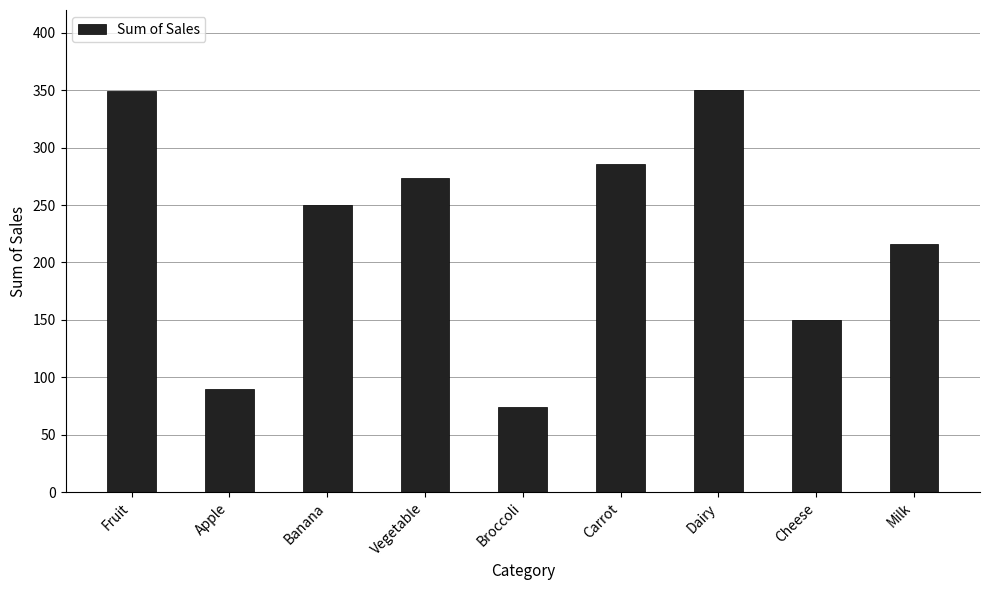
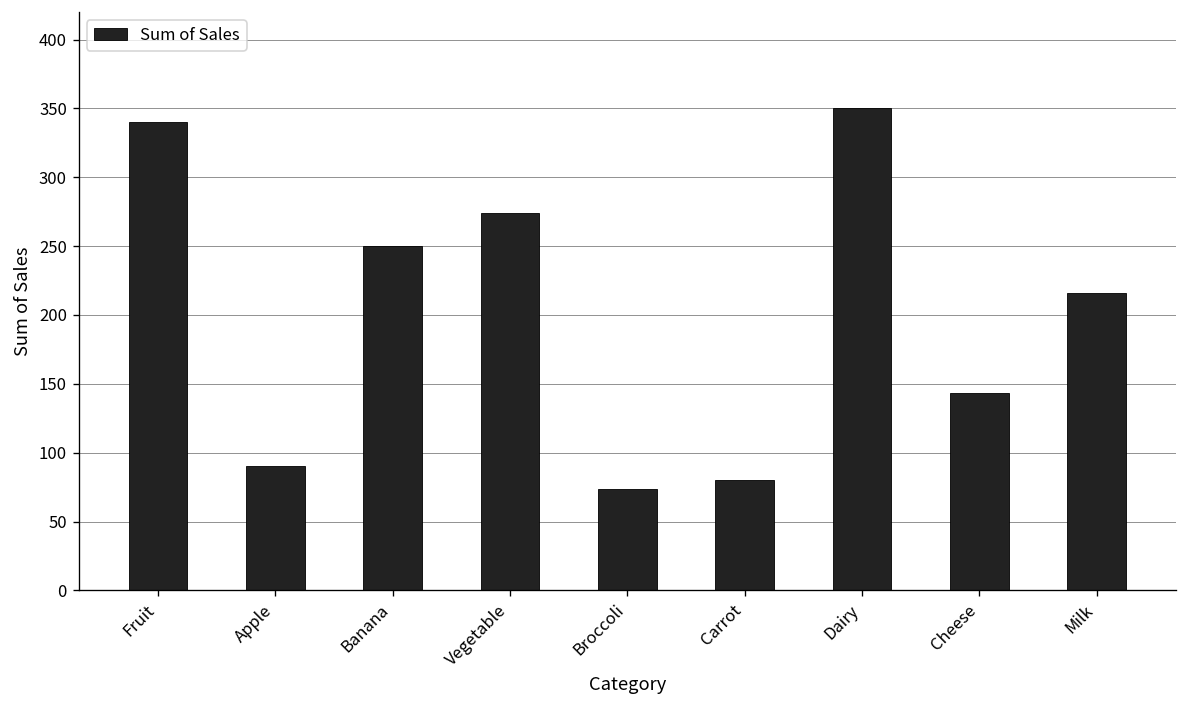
  {
-   "Fruit": 349,
+   "Fruit": 340,
    "Apple": 90,
    "Banana": 250,
    "Vegetable": 274,
    "Broccoli": 74,
-   "Carrot": 286,
+   "Carrot": 80,
    "Dairy": 350,
-   "Cheese": 150,
+   "Cheese": 143,
    "Milk": 216
  }
